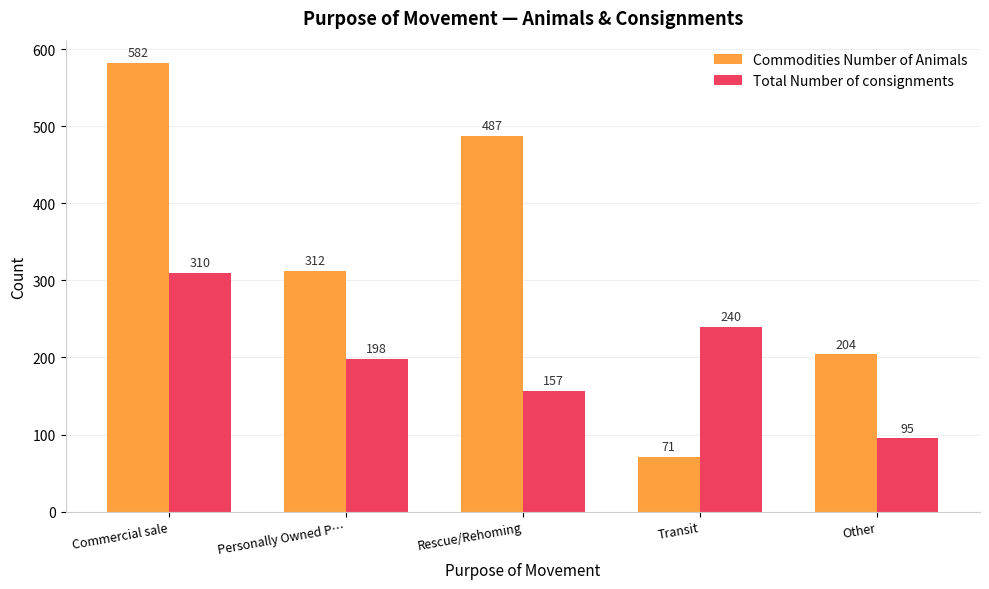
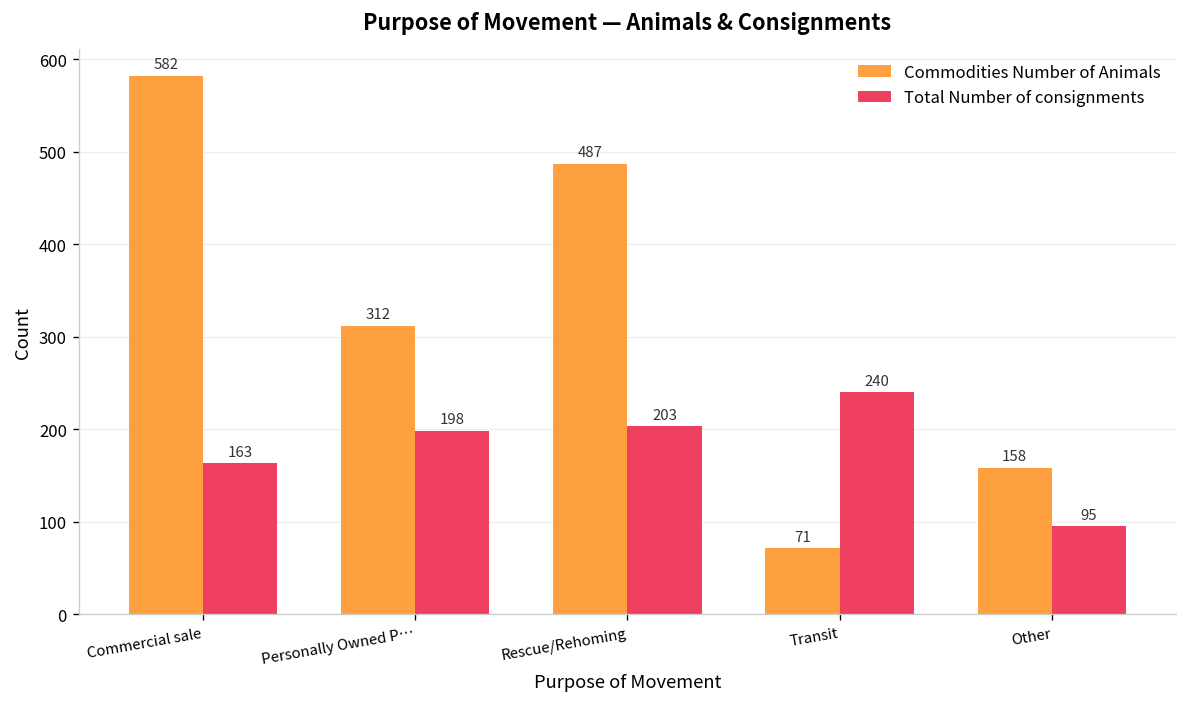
  {
    "Commodities Number of Animals": {
      "Commercial sale": 582,
      "Personally Owned P…": 312,
      "Rescue/Rehoming": 487,
      "Transit": 71,
-     "Other": 204
+     "Other": 158
    },
    "Total Number of consignments": {
-     "Commercial sale": 310,
+     "Commercial sale": 163,
      "Personally Owned P…": 198,
-     "Rescue/Rehoming": 157,
+     "Rescue/Rehoming": 203,
      "Transit": 240,
      "Other": 95
    }
  }
